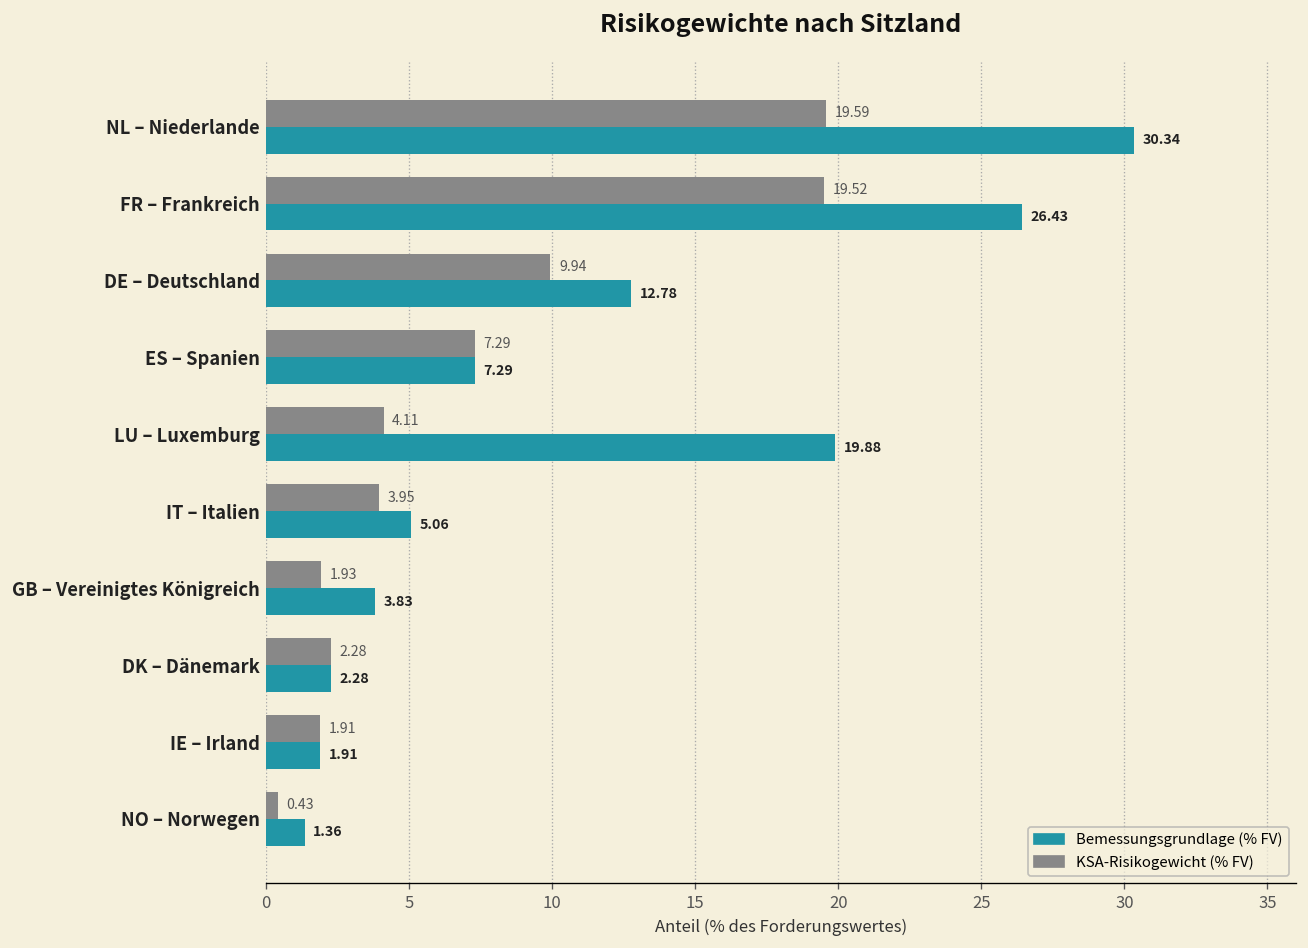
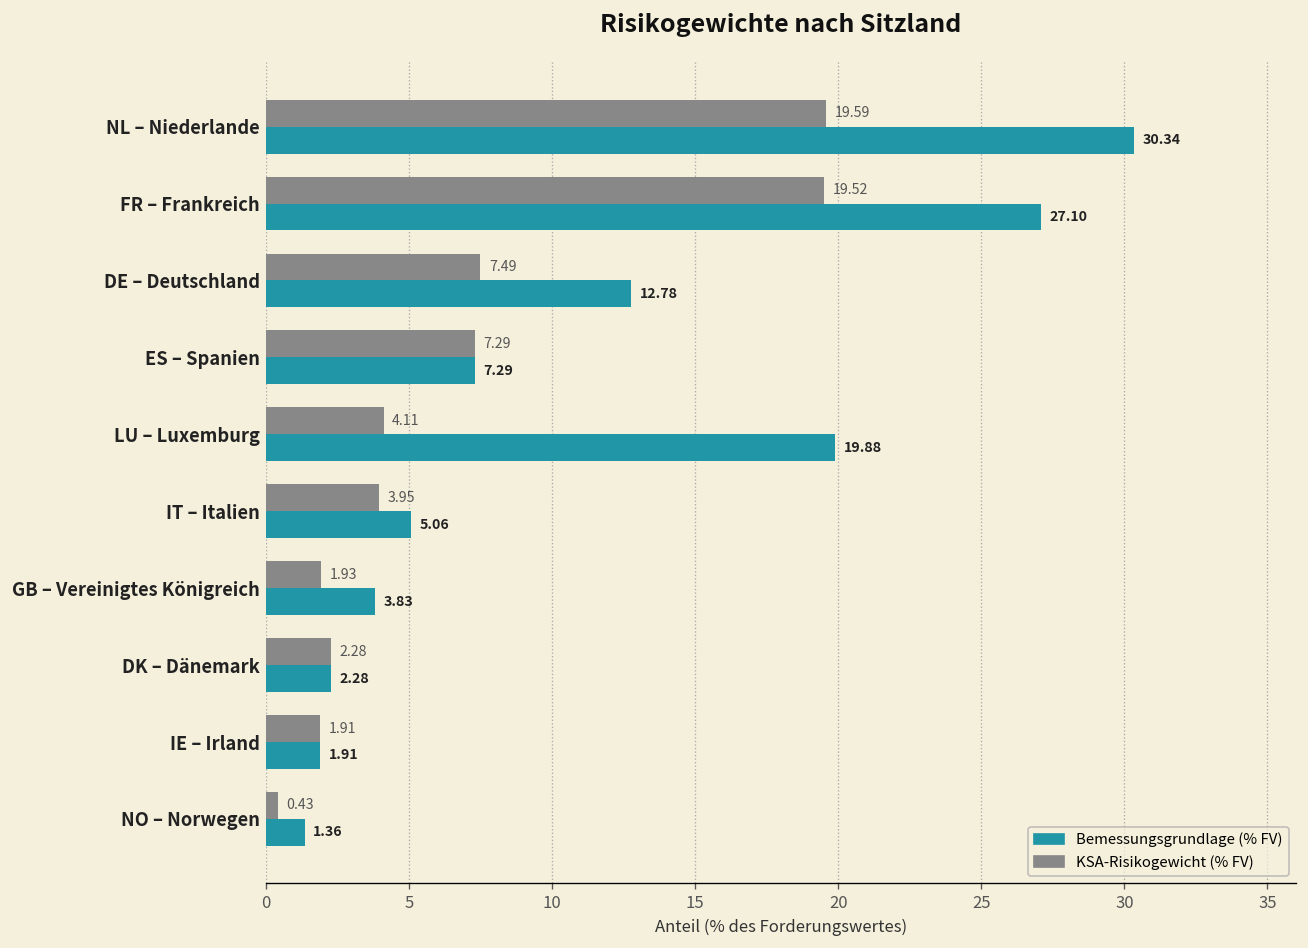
  {
    "Bemessungsgrundlage (% FV)": {
      "NL – Niederlande": 30.34,
-     "FR – Frankreich": 26.43,
+     "FR – Frankreich": 27.10,
      "DE – Deutschland": 12.78,
      "ES – Spanien": 7.29,
      "LU – Luxemburg": 19.88,
      "IT – Italien": 5.06,
      "GB – Vereinigtes Königreich": 3.83,
      "DK – Dänemark": 2.28,
      "IE – Irland": 1.91,
      "NO – Norwegen": 1.36
    },
    "KSA-Risikogewicht (% FV)": {
      "NL – Niederlande": 19.59,
      "FR – Frankreich": 19.52,
-     "DE – Deutschland": 9.94,
+     "DE – Deutschland": 7.49,
      "ES – Spanien": 7.29,
      "LU – Luxemburg": 4.11,
      "IT – Italien": 3.95,
      "GB – Vereinigtes Königreich": 1.93,
      "DK – Dänemark": 2.28,
      "IE – Irland": 1.91,
      "NO – Norwegen": 0.43
    }
  }
